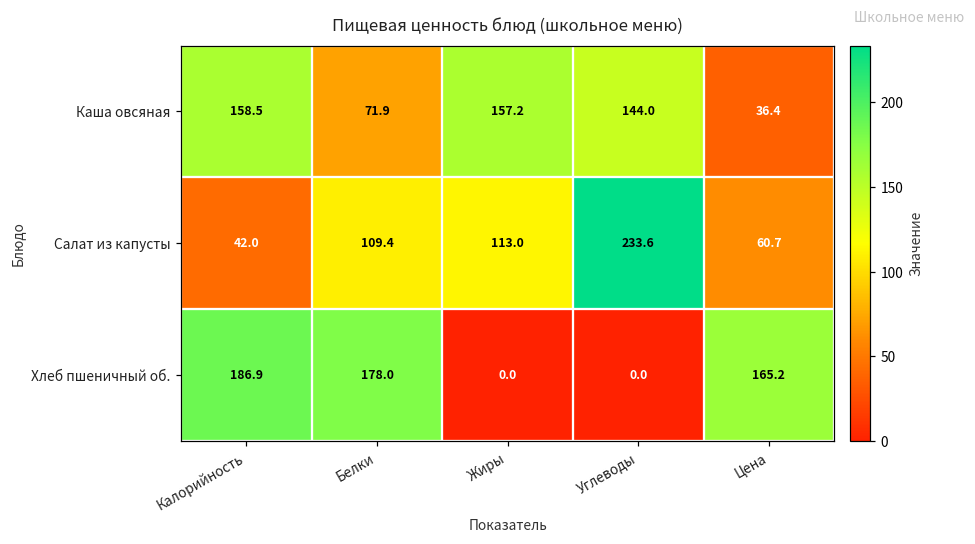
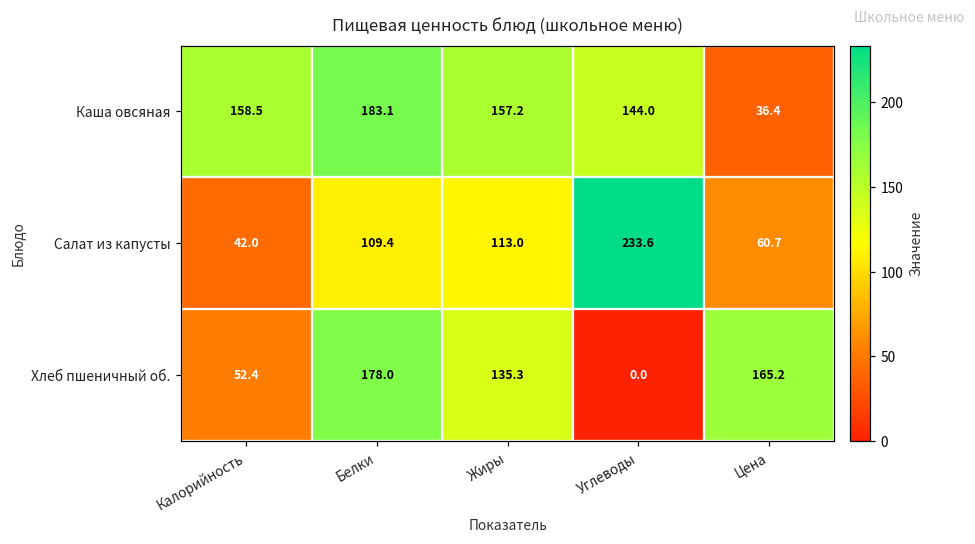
  {
    "Каша овсяная": {
      "Калорийность": 158.5,
-     "Белки": 71.9,
+     "Белки": 183.1,
      "Жиры": 157.2,
      "Углеводы": 144.0,
      "Цена": 36.4
    },
    "Салат из капусты": {
      "Калорийность": 42.0,
      "Белки": 109.4,
      "Жиры": 113.0,
      "Углеводы": 233.6,
      "Цена": 60.7
    },
    "Хлеб пшеничный об.": {
-     "Калорийность": 186.9,
+     "Калорийность": 52.4,
      "Белки": 178.0,
-     "Жиры": 0.0,
+     "Жиры": 135.3,
      "Углеводы": 0.0,
      "Цена": 165.2
    }
  }
